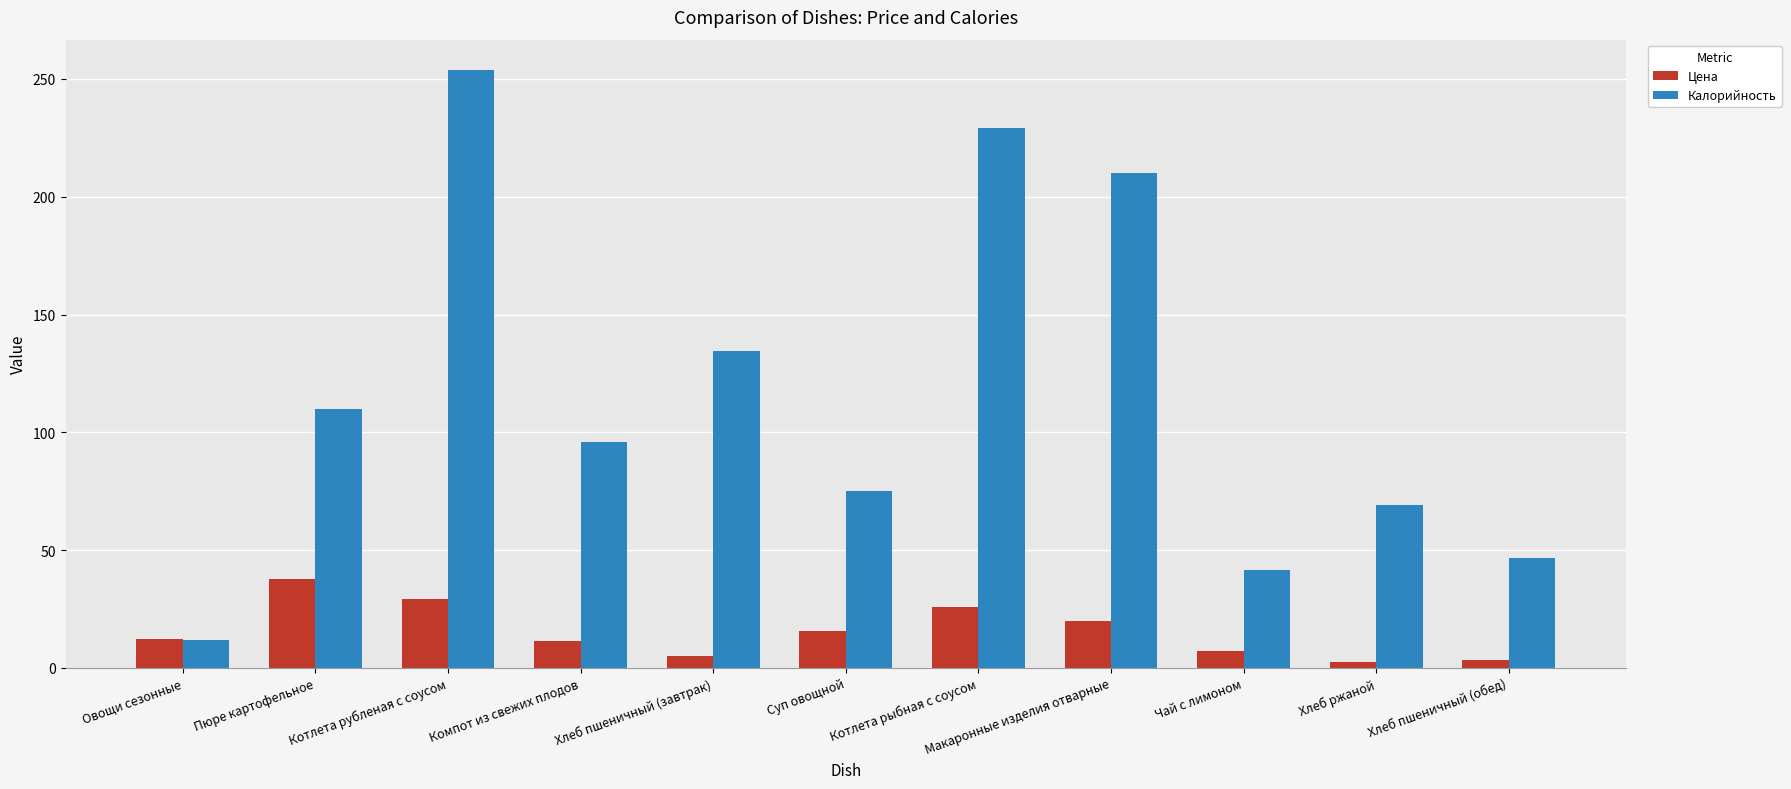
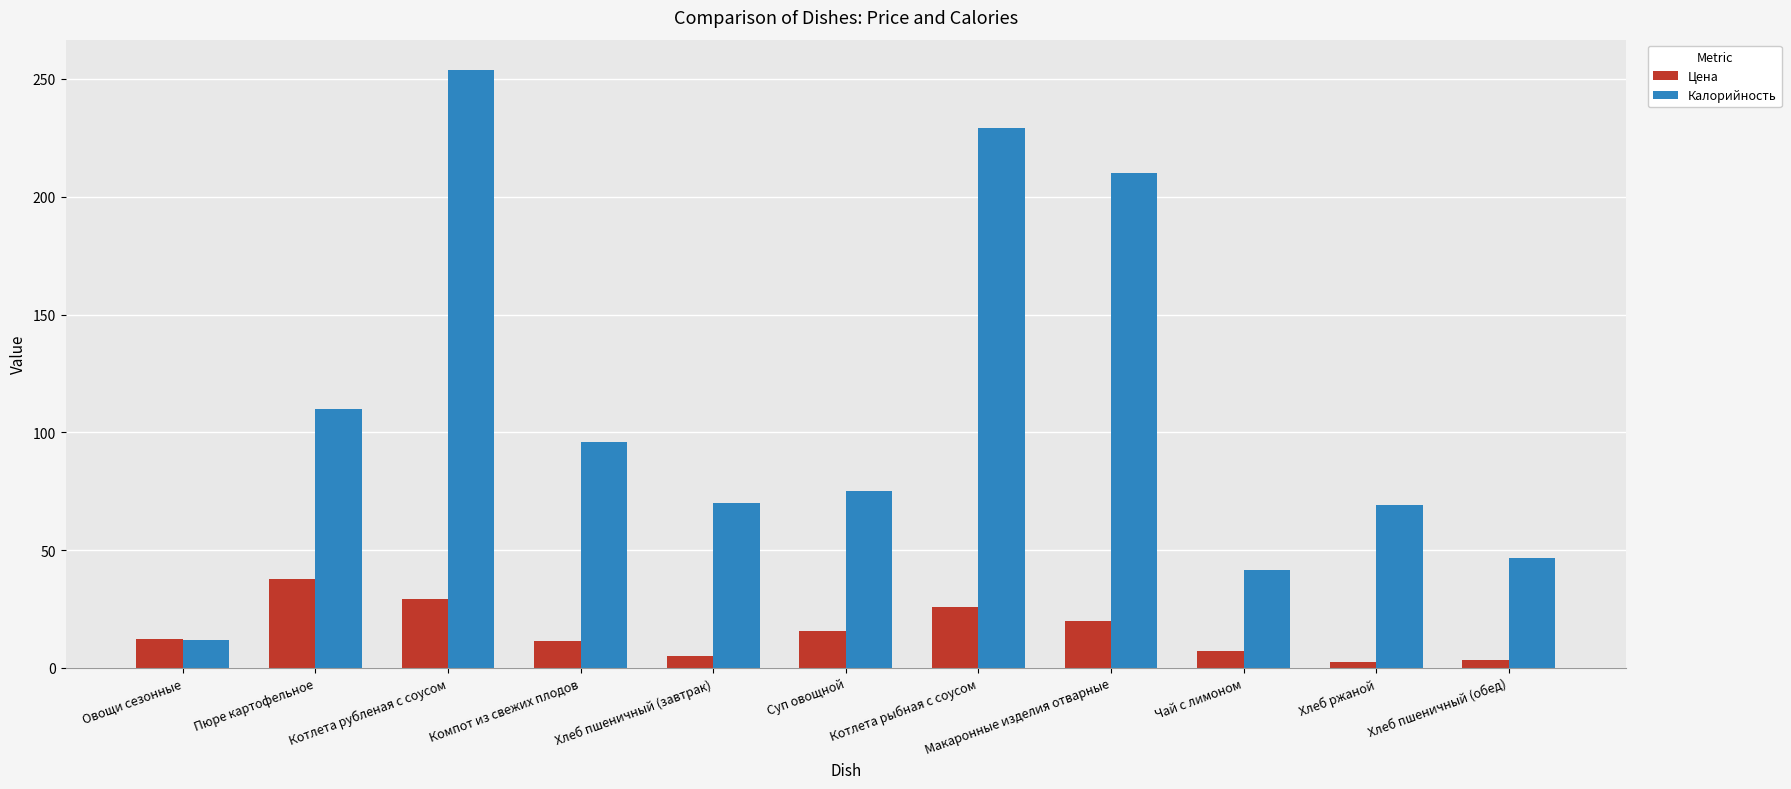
  {
    "Цена": {
      "Овощи сезонные": 12,
      "Пюре картофельное": 38,
      "Котлета рубленая с соусом": 29,
      "Компот из свежих плодов": 11,
      "Хлеб пшеничный (завтрак)": 5,
      "Суп овощной": 16,
      "Котлета рыбная с соусом": 26,
      "Макаронные изделия отварные": 20,
      "Чай с лимоном": 7,
      "Хлеб ржаной": 3,
      "Хлеб пшеничный (обед)": 3
    },
    "Калорийность": {
      "Овощи сезонные": 12,
      "Пюре картофельное": 110,
      "Котлета рубленая с соусом": 254,
      "Компот из свежих плодов": 96,
-     "Хлеб пшеничный (завтрак)": 135,
+     "Хлеб пшеничный (завтрак)": 70,
      "Суп овощной": 75,
      "Котлета рыбная с соусом": 229,
      "Макаронные изделия отварные": 210,
      "Чай с лимоном": 42,
      "Хлеб ржаной": 69,
      "Хлеб пшеничный (обед)": 47
    }
  }
